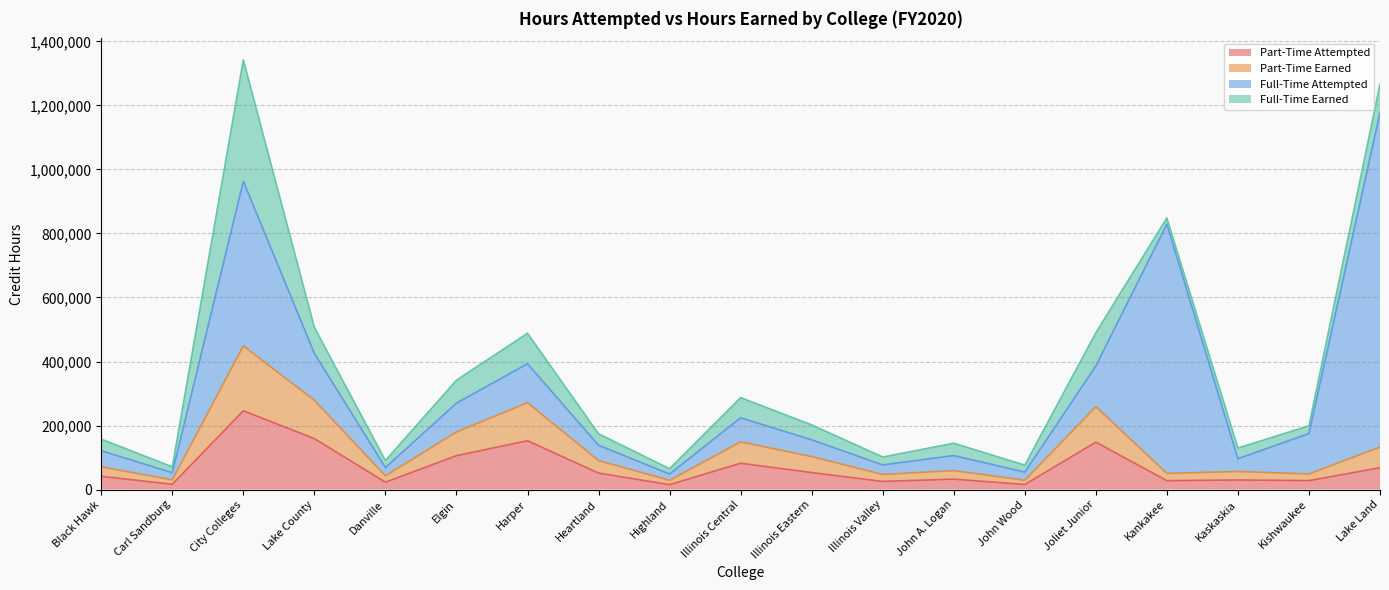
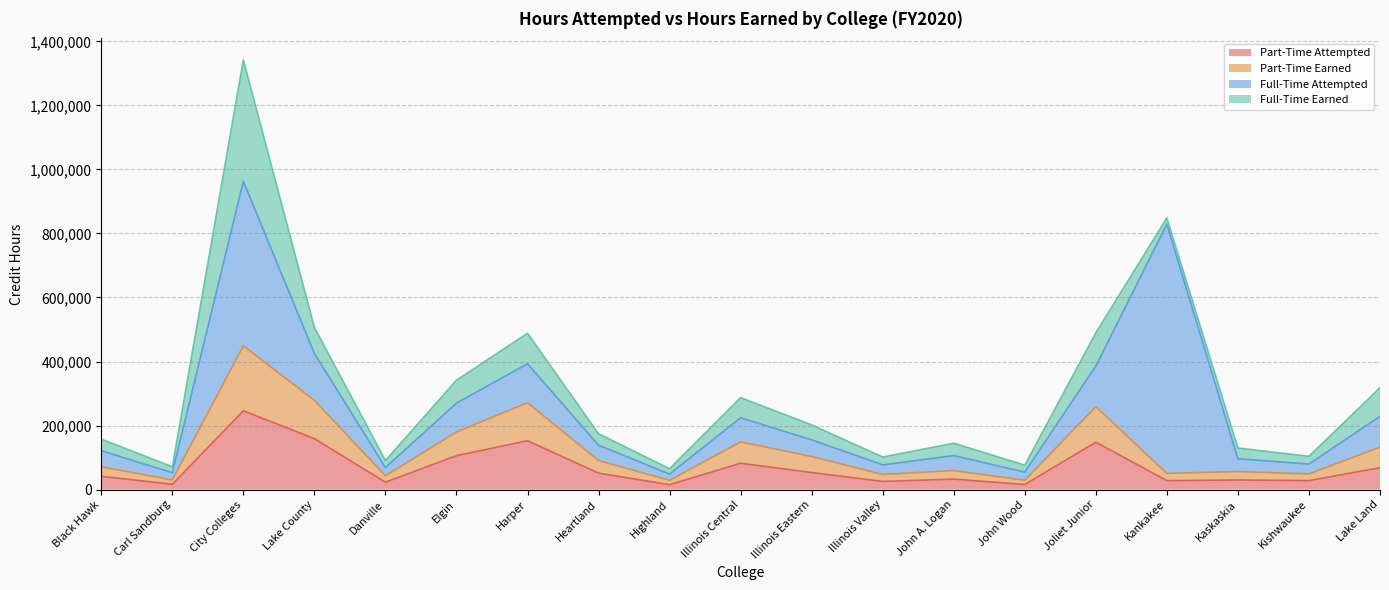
  {
    "Full-Time Attempted": {
      "Black Hawk": "50,000",
      "Carl Sandburg": "20,000",
      "City Colleges": "510,000",
      "Lake County": "150,000",
      "Danville": "30,000",
      "Elgin": "90,000",
      "Harper": "120,000",
      "Heartland": "50,000",
      "Highland": "20,000",
      "Illinois Central": "80,000",
      "Illinois Eastern": "50,000",
      "Illinois Valley": "30,000",
      "John A. Logan": "50,000",
      "John Wood": "30,000",
      "Joliet Junior": "130,000",
      "Kankakee": "780,000",
      "Kaskaskia": "40,000",
-     "Kishwaukee": "130,000",
-     "Lake Land": "1,050,000"
+     "Kishwaukee": "30,000",
+     "Lake Land": "100,000"
    },
    "Full-Time Earned": {
      "Black Hawk": "40,000",
      "Carl Sandburg": "20,000",
      "City Colleges": "380,000",
      "Lake County": "80,000",
      "Danville": "20,000",
      "Elgin": "70,000",
      "Harper": "100,000",
      "Heartland": "40,000",
      "Highland": "20,000",
      "Illinois Central": "60,000",
      "Illinois Eastern": "50,000",
      "Illinois Valley": "20,000",
      "John A. Logan": "40,000",
      "John Wood": "20,000",
      "Joliet Junior": "100,000",
      "Kankakee": "20,000",
      "Kaskaskia": "30,000",
      "Kishwaukee": "20,000",
      "Lake Land": "90,000"
    }
  }
